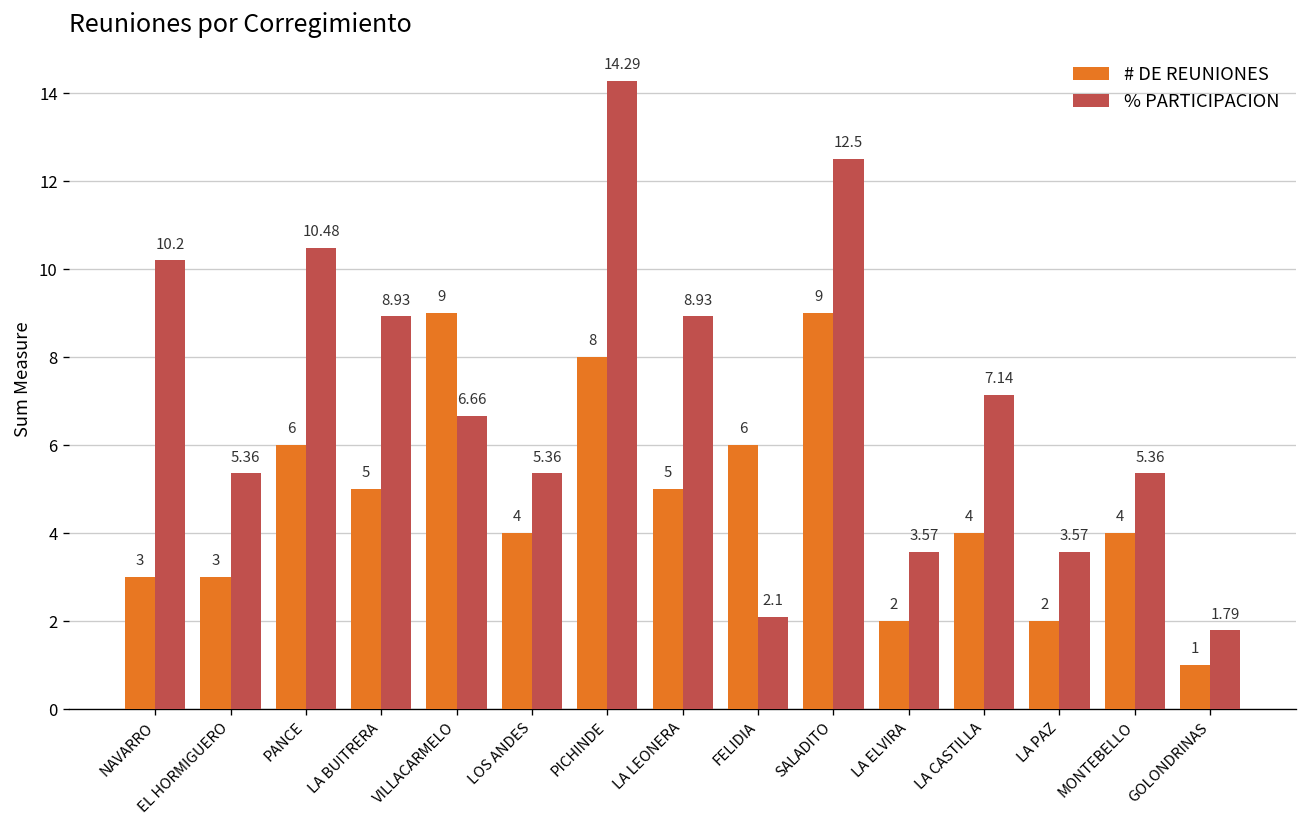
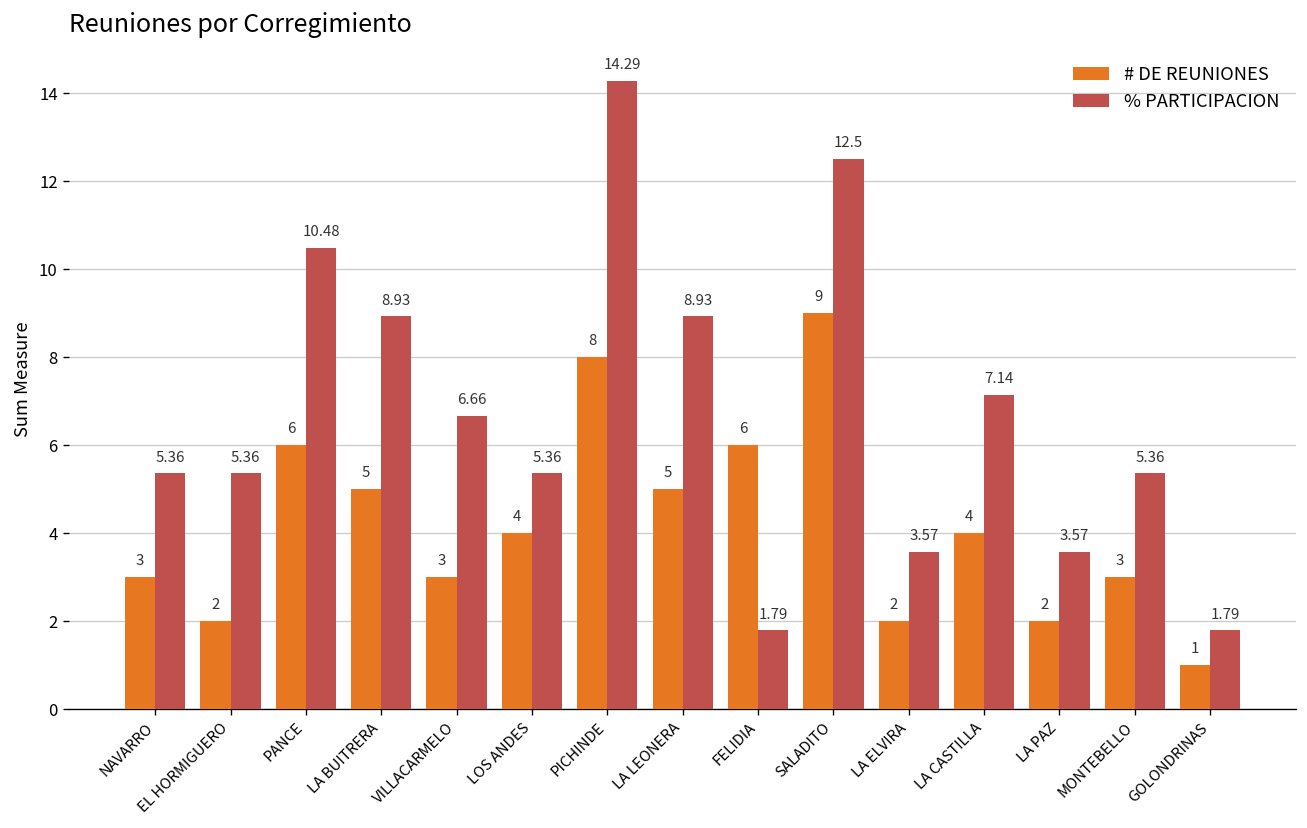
  {
    "# DE REUNIONES": {
      "NAVARRO": 3,
-     "EL HORMIGUERO": 3,
+     "EL HORMIGUERO": 2,
      "PANCE": 6,
      "LA BUITRERA": 5,
-     "VILLACARMELO": 9,
+     "VILLACARMELO": 3,
      "LOS ANDES": 4,
      "PICHINDE": 8,
      "LA LEONERA": 5,
      "FELIDIA": 6,
      "SALADITO": 9,
      "LA ELVIRA": 2,
      "LA CASTILLA": 4,
      "LA PAZ": 2,
-     "MONTEBELLO": 4,
+     "MONTEBELLO": 3,
      "GOLONDRINAS": 1
    },
    "% PARTICIPACION": {
-     "NAVARRO": 10.2,
+     "NAVARRO": 5.36,
      "EL HORMIGUERO": 5.36,
      "PANCE": 10.48,
      "LA BUITRERA": 8.93,
      "VILLACARMELO": 6.66,
      "LOS ANDES": 5.36,
      "PICHINDE": 14.29,
      "LA LEONERA": 8.93,
-     "FELIDIA": 2.1,
+     "FELIDIA": 1.79,
      "SALADITO": 12.5,
      "LA ELVIRA": 3.57,
      "LA CASTILLA": 7.14,
      "LA PAZ": 3.57,
      "MONTEBELLO": 5.36,
      "GOLONDRINAS": 1.79
    }
  }
